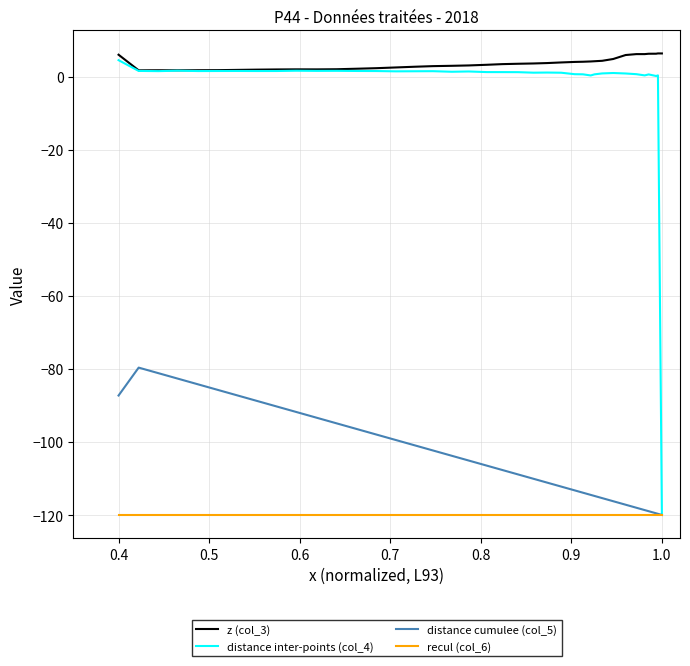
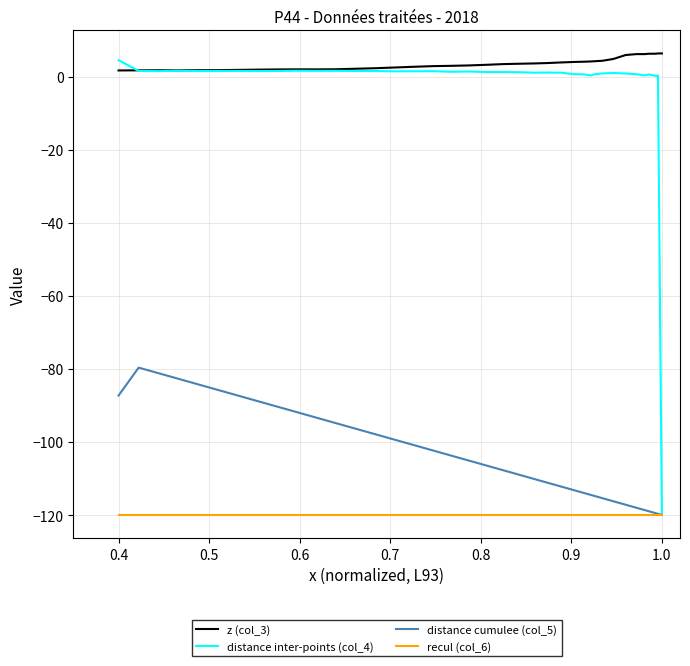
  {
    "z (col_3)": {
-     "0.4": 6,
+     "0.4": 2,
      "1.0": 6
    },
    "distance inter-points (col_4)": {
      "0.4": 4
    },
    "distance cumulee (col_5)": {
      "0.4": -87
    },
    "recul (col_6)": {
      "0.4": -120
    }
  }
